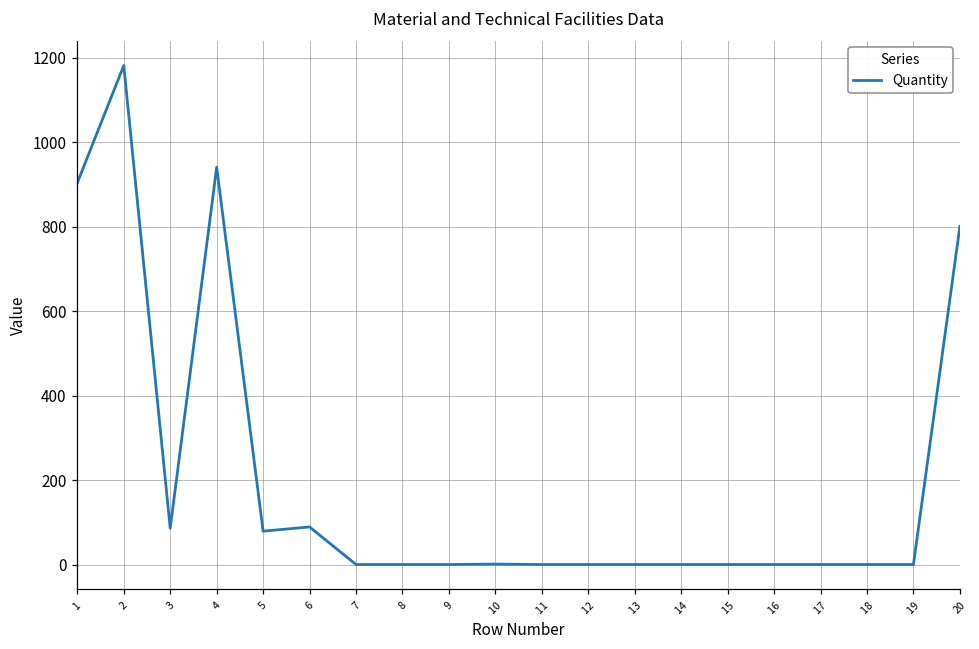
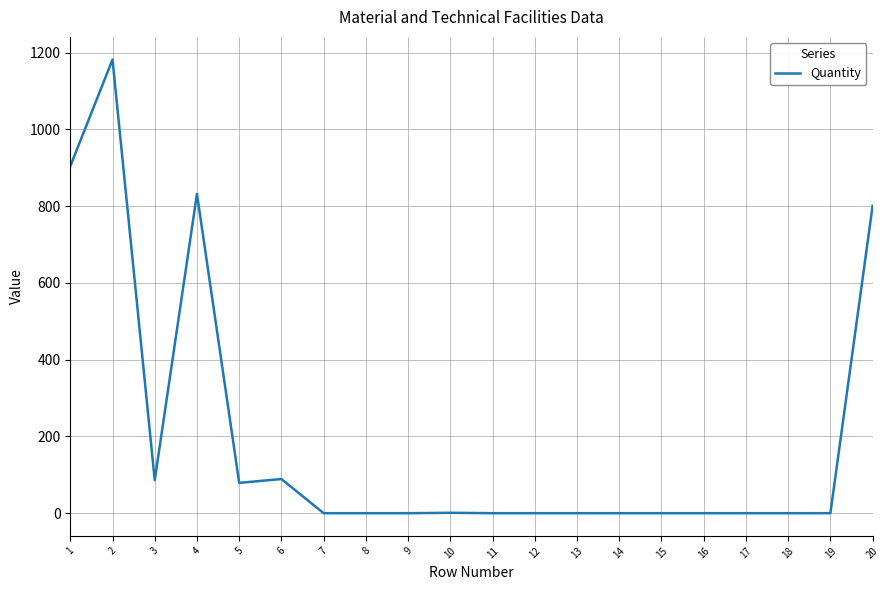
  {
    "1": 900,
    "2": 1180,
    "3": 90,
-   "4": 940,
+   "4": 830,
    "5": 80,
    "6": 90,
    "7": 0,
    "8": 0,
    "9": 0,
    "10": 0,
    "11": 0,
    "12": 0,
    "13": 0,
    "14": 0,
    "15": 0,
    "16": 0,
    "17": 0,
    "18": 0,
    "19": 0,
    "20": 800
  }
